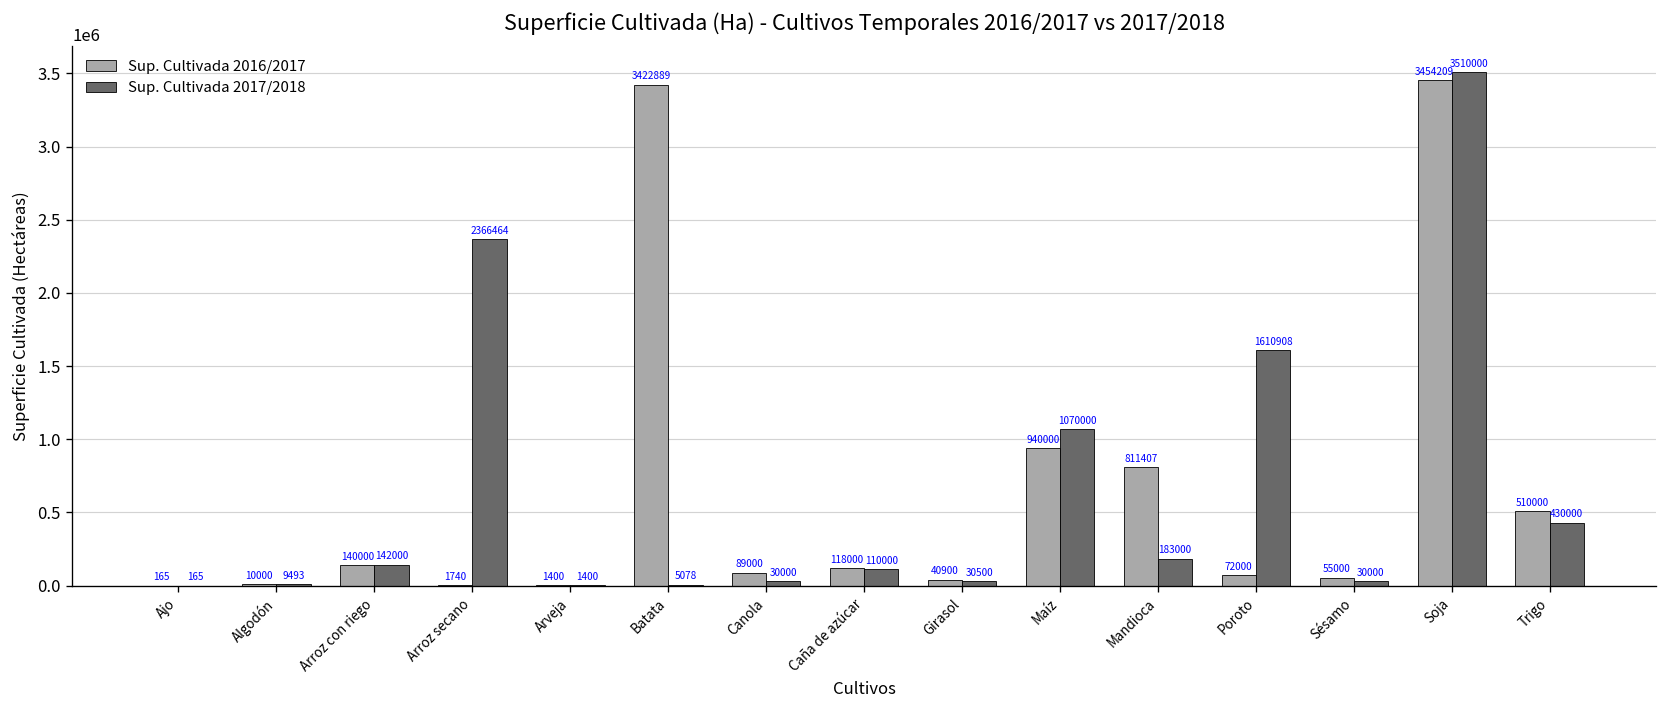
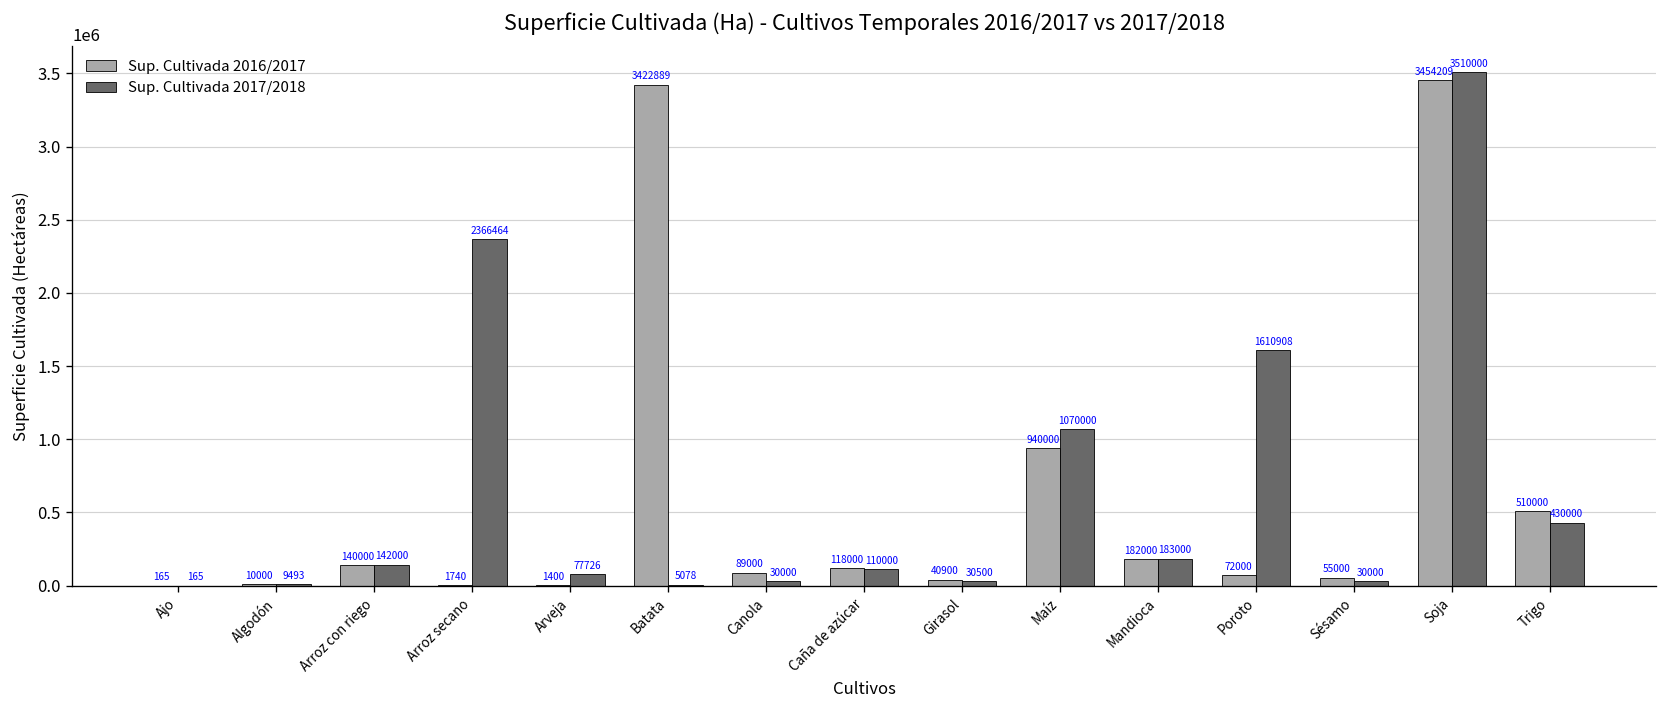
  {
    "Sup. Cultivada 2016/2017": {
      "Ajo": 165,
      "Algodón": 10000,
      "Arroz con riego": 140000,
      "Arroz secano": 1740,
      "Arveja": 1400,
      "Batata": 3422889,
      "Canola": 89000,
      "Caña de azúcar": 118000,
      "Girasol": 40900,
      "Maíz": 940000,
-     "Mandioca": 811407,
+     "Mandioca": 182000,
      "Poroto": 72000,
      "Sésamo": 55000,
      "Soja": 3454209,
      "Trigo": 510000
    },
    "Sup. Cultivada 2017/2018": {
      "Ajo": 165,
      "Algodón": 9493,
      "Arroz con riego": 142000,
      "Arroz secano": 2366464,
-     "Arveja": 1400,
+     "Arveja": 77726,
      "Batata": 5078,
      "Canola": 30000,
      "Caña de azúcar": 110000,
      "Girasol": 30500,
      "Maíz": 1070000,
      "Mandioca": 183000,
      "Poroto": 1610908,
      "Sésamo": 30000,
      "Soja": 3510000,
      "Trigo": 430000
    }
  }
